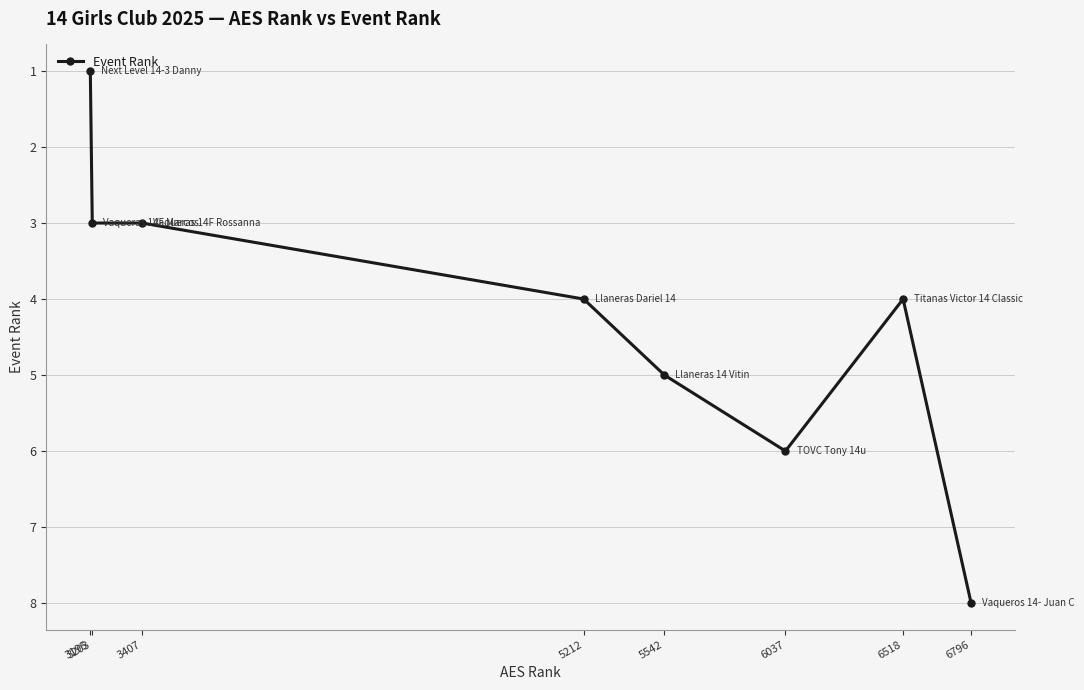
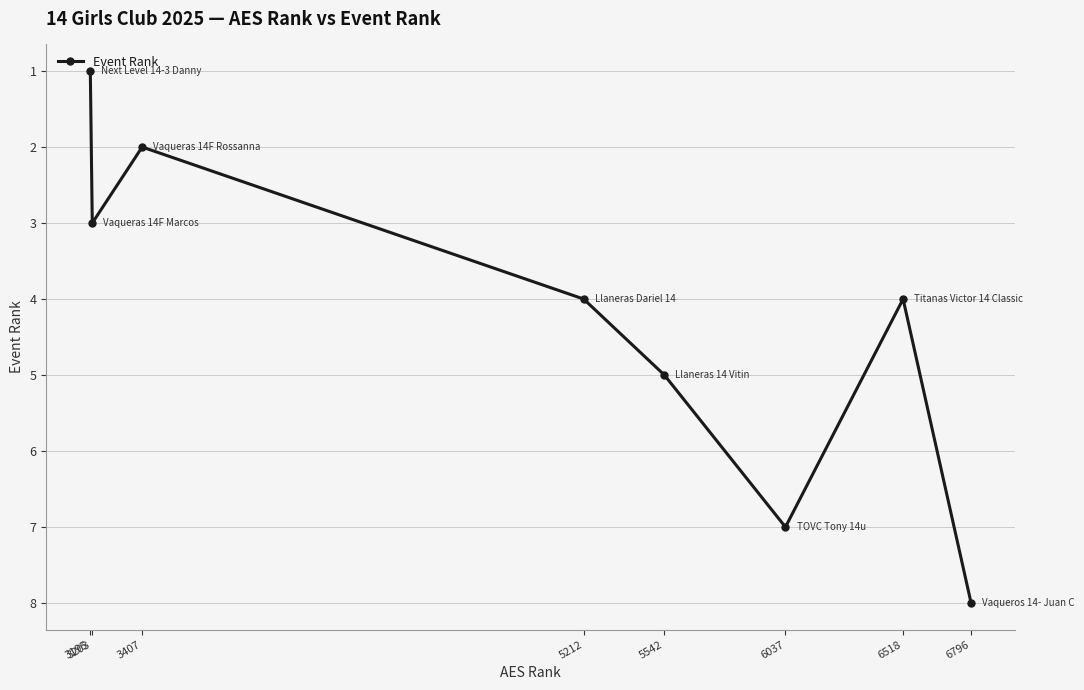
  {
    "3203": 3,
-   "3407": 3,
-   "6037": 6
+   "3407": 2,
+   "6037": 7
  }
